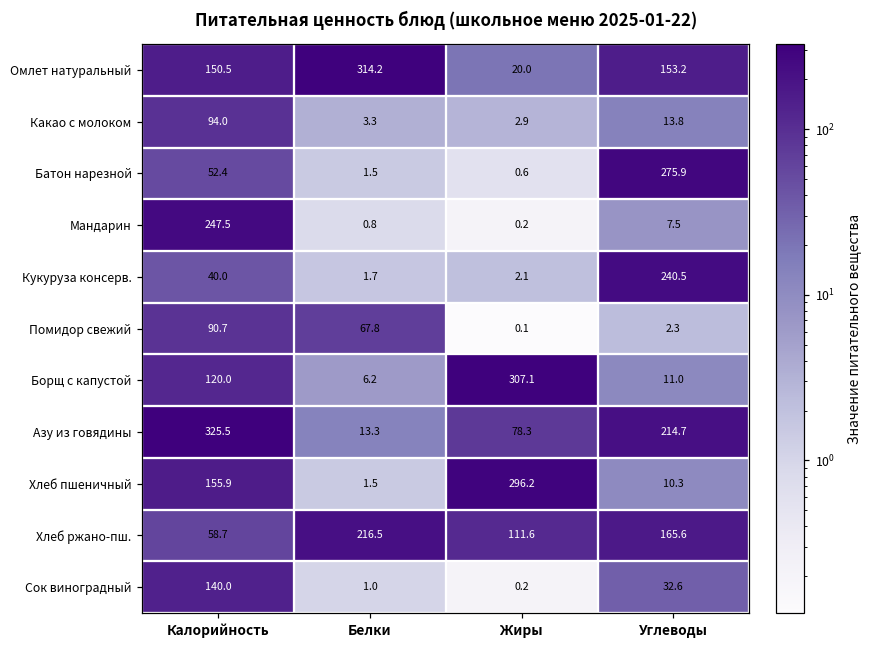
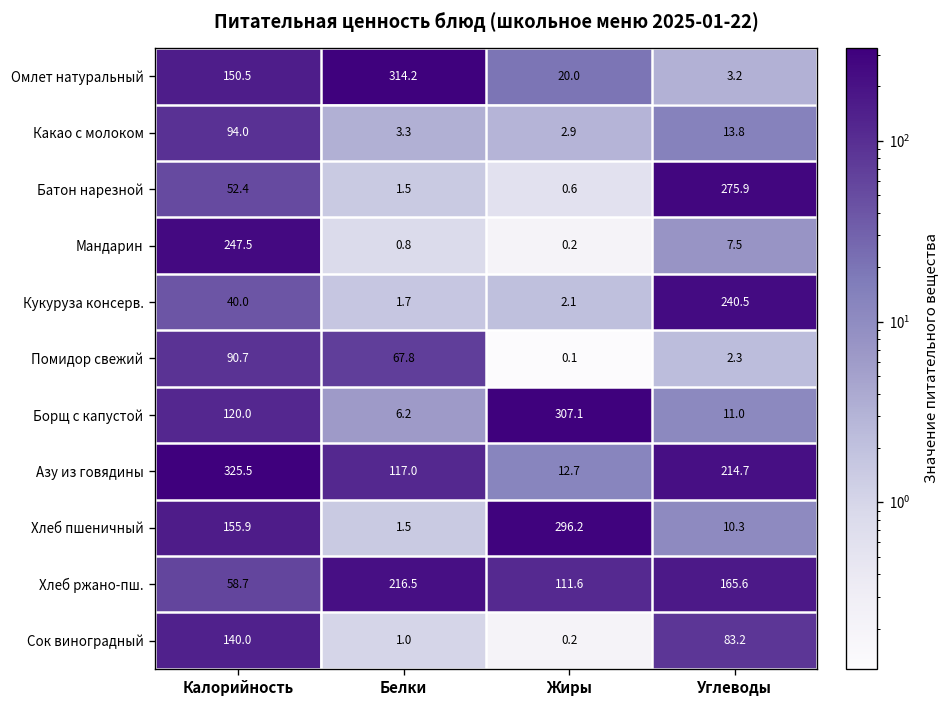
  {
    "Омлет натуральный": {
      "Калорийность": 150.5,
      "Белки": 314.2,
      "Жиры": 20.0,
-     "Углеводы": 153.2
+     "Углеводы": 3.2
    },
    "Какао с молоком": {
      "Калорийность": 94.0,
      "Белки": 3.3,
      "Жиры": 2.9,
      "Углеводы": 13.8
    },
    "Батон нарезной": {
      "Калорийность": 52.4,
      "Белки": 1.5,
      "Жиры": 0.6,
      "Углеводы": 275.9
    },
    "Мандарин": {
      "Калорийность": 247.5,
      "Белки": 0.8,
      "Жиры": 0.2,
      "Углеводы": 7.5
    },
    "Кукуруза консерв.": {
      "Калорийность": 40.0,
      "Белки": 1.7,
      "Жиры": 2.1,
      "Углеводы": 240.5
    },
    "Помидор свежий": {
      "Калорийность": 90.7,
      "Белки": 67.8,
      "Жиры": 0.1,
      "Углеводы": 2.3
    },
    "Борщ с капустой": {
      "Калорийность": 120.0,
      "Белки": 6.2,
      "Жиры": 307.1,
      "Углеводы": 11.0
    },
    "Азу из говядины": {
      "Калорийность": 325.5,
-     "Белки": 13.3,
-     "Жиры": 78.3,
+     "Белки": 117.0,
+     "Жиры": 12.7,
      "Углеводы": 214.7
    },
    "Хлеб пшеничный": {
      "Калорийность": 155.9,
      "Белки": 1.5,
      "Жиры": 296.2,
      "Углеводы": 10.3
    },
    "Хлеб ржано-пш.": {
      "Калорийность": 58.7,
      "Белки": 216.5,
      "Жиры": 111.6,
      "Углеводы": 165.6
    },
    "Сок виноградный": {
      "Калорийность": 140.0,
      "Белки": 1.0,
      "Жиры": 0.2,
-     "Углеводы": 32.6
+     "Углеводы": 83.2
    }
  }
